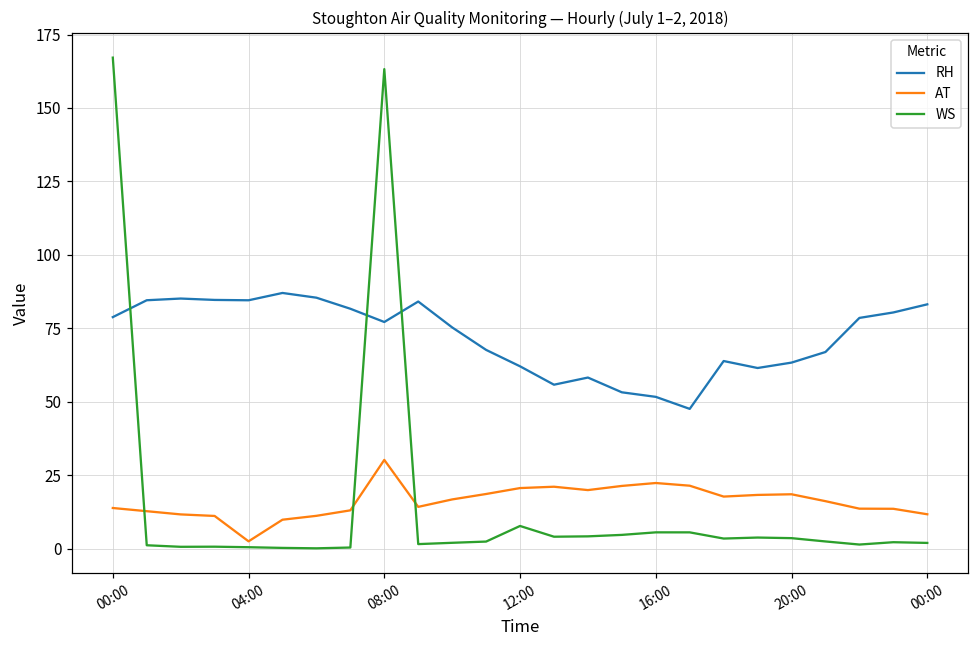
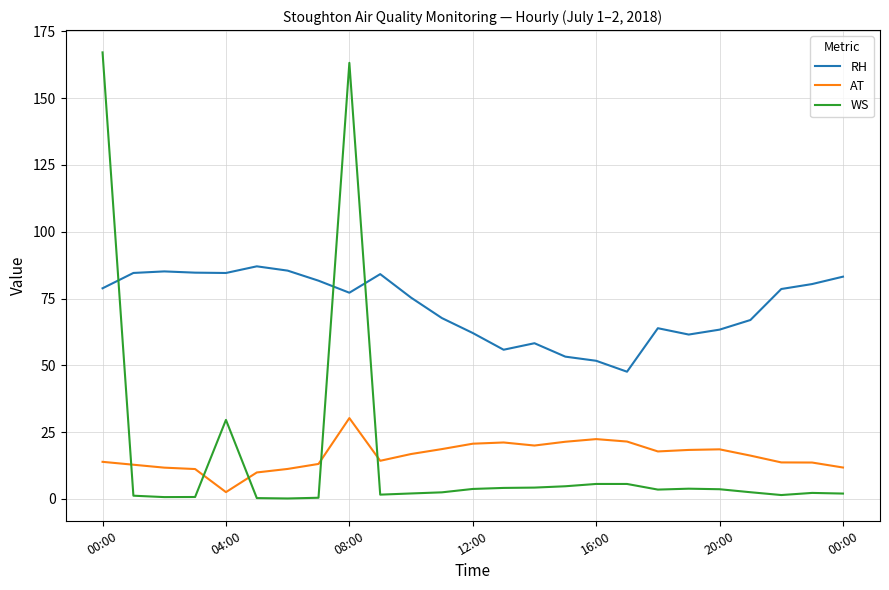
  {
    "RH": {
      "04:00": 85,
      "08:00": 77,
      "12:00": 62,
      "16:00": 52,
      "20:00": 63
    },
    "AT": {
      "04:00": 3,
      "08:00": 30,
      "12:00": 21,
      "16:00": 22,
      "20:00": 19
    },
    "WS": {
-     "04:00": 1,
+     "04:00": 30,
      "08:00": 163,
-     "12:00": 8,
+     "12:00": 4,
      "16:00": 6,
      "20:00": 4
    }
  }
